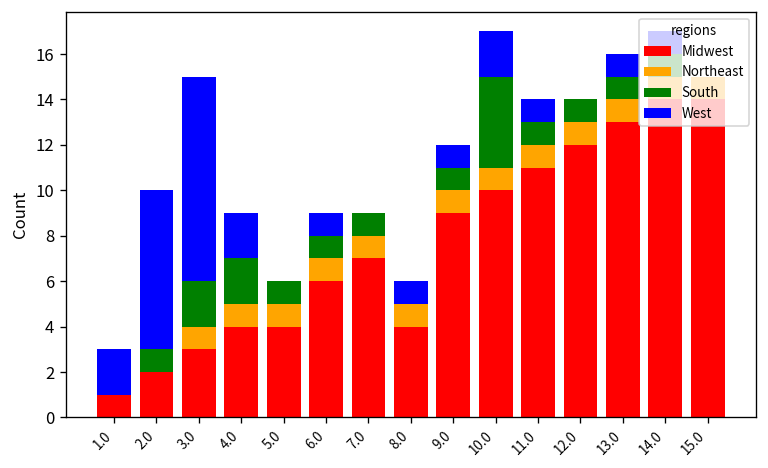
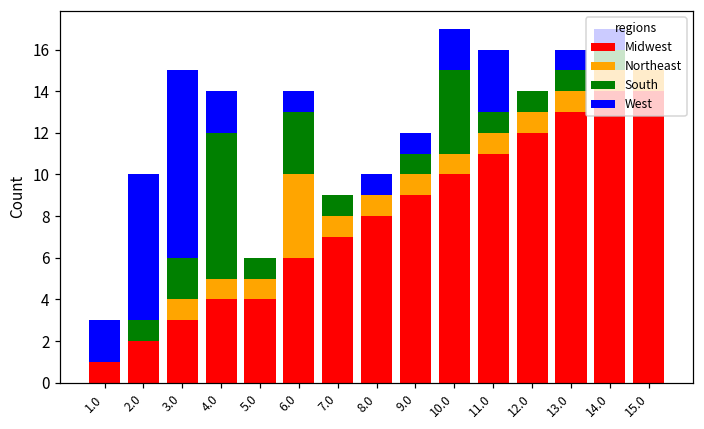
  {
    "Midwest": {
      "1.0": 1,
      "2.0": 2,
      "3.0": 3,
      "4.0": 4,
      "5.0": 4,
      "6.0": 6,
      "7.0": 7,
-     "8.0": 4,
+     "8.0": 8,
      "9.0": 9,
      "10.0": 10,
      "11.0": 11,
      "12.0": 12,
      "13.0": 13
    },
    "Northeast": {
      "1.0": 0,
      "2.0": 0,
      "3.0": 1,
      "4.0": 1,
      "5.0": 1,
-     "6.0": 1,
+     "6.0": 4,
      "7.0": 1,
      "8.0": 1,
      "9.0": 1,
      "10.0": 1,
      "11.0": 1,
      "12.0": 1,
      "13.0": 1
    },
    "South": {
      "1.0": 0,
      "2.0": 1,
      "3.0": 2,
-     "4.0": 2,
+     "4.0": 7,
      "5.0": 1,
-     "6.0": 1,
+     "6.0": 3,
      "7.0": 1,
      "8.0": 0,
      "9.0": 1,
      "10.0": 4,
      "11.0": 1,
      "12.0": 1,
      "13.0": 1
    },
    "West": {
      "1.0": 2,
      "2.0": 7,
      "3.0": 9,
      "4.0": 2,
      "5.0": 0,
      "6.0": 1,
      "7.0": 0,
      "8.0": 1,
      "9.0": 1,
      "10.0": 2,
-     "11.0": 1,
+     "11.0": 3,
      "12.0": 0,
      "13.0": 1
    }
  }
